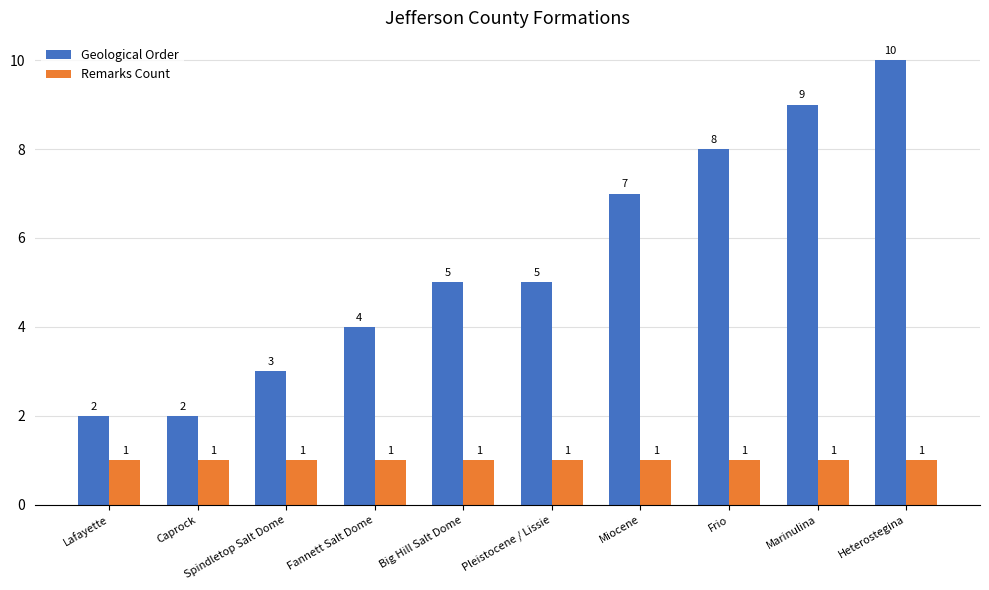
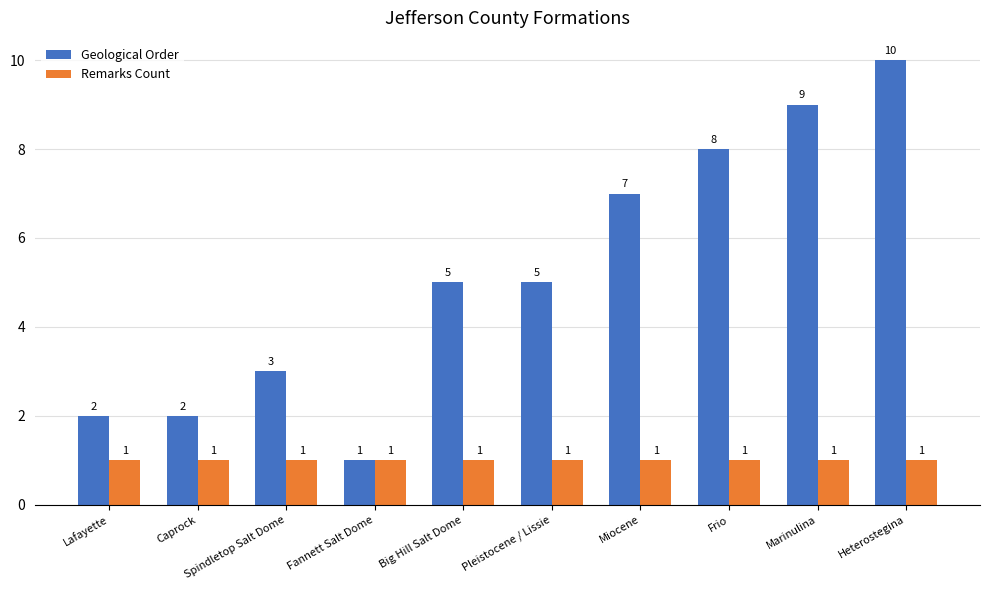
  {
    "Geological Order": {
      "Lafayette": 2,
      "Caprock": 2,
      "Spindletop Salt Dome": 3,
-     "Fannett Salt Dome": 4,
+     "Fannett Salt Dome": 1,
      "Big Hill Salt Dome": 5,
      "Pleistocene / Lissie": 5,
      "Miocene": 7,
      "Frio": 8,
      "Marinulina": 9,
      "Heterostegina": 10
    },
    "Remarks Count": {
      "Lafayette": 1,
      "Caprock": 1,
      "Spindletop Salt Dome": 1,
      "Fannett Salt Dome": 1,
      "Big Hill Salt Dome": 1,
      "Pleistocene / Lissie": 1,
      "Miocene": 1,
      "Frio": 1,
      "Marinulina": 1,
      "Heterostegina": 1
    }
  }
